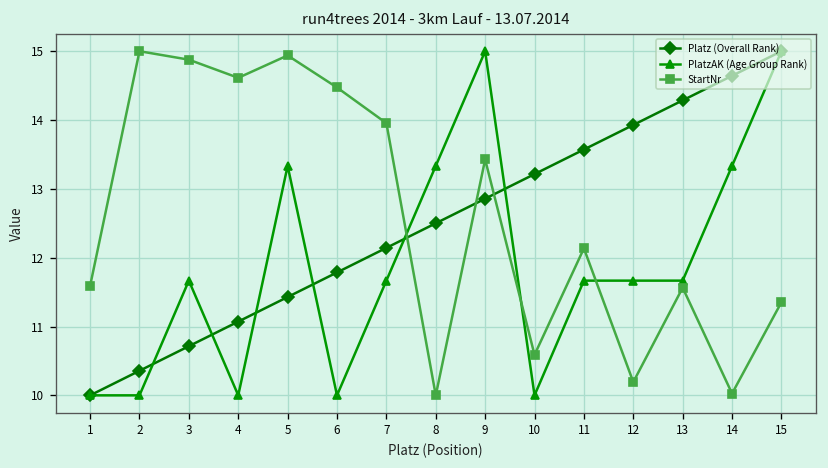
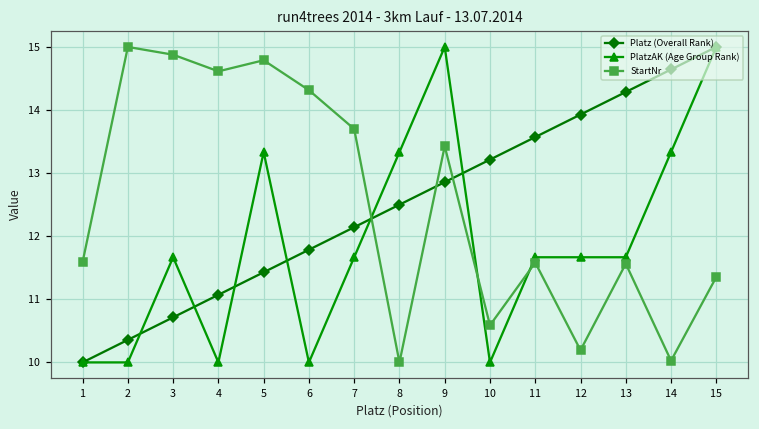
  {
    "StartNr": {
      "1": 11.6,
      "2": 15.0,
      "3": 14.9,
      "4": 14.6,
-     "5": 14.9,
-     "6": 14.5,
-     "7": 14.0,
+     "5": 14.8,
+     "6": 14.3,
+     "7": 13.7,
      "8": 10.0,
      "9": 13.4,
      "10": 10.6,
-     "11": 12.1,
+     "11": 11.6,
      "12": 10.2,
      "13": 11.6,
      "14": 10.0,
      "15": 11.4
    }
  }
